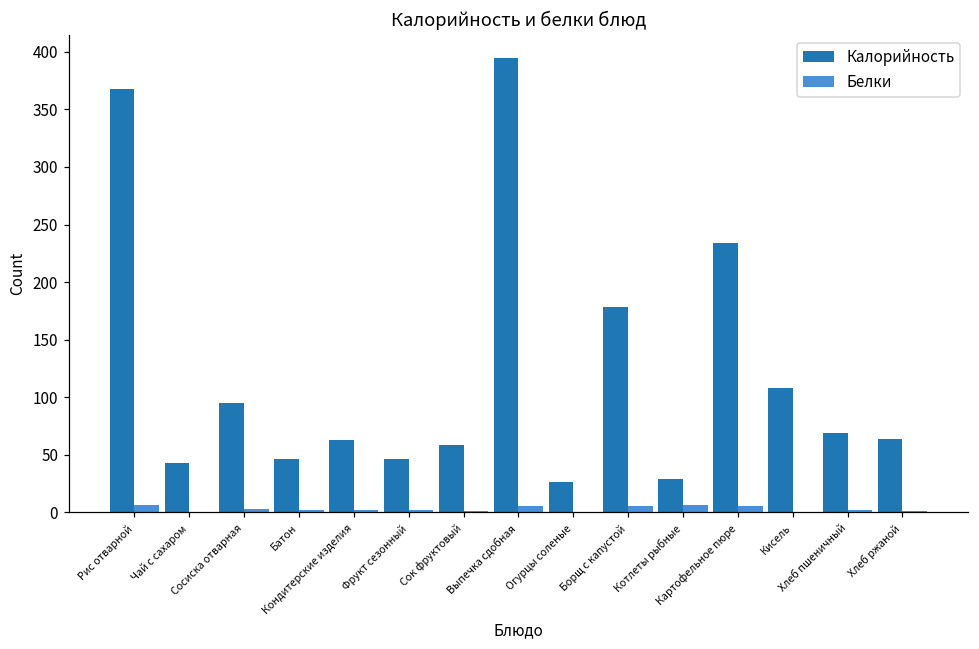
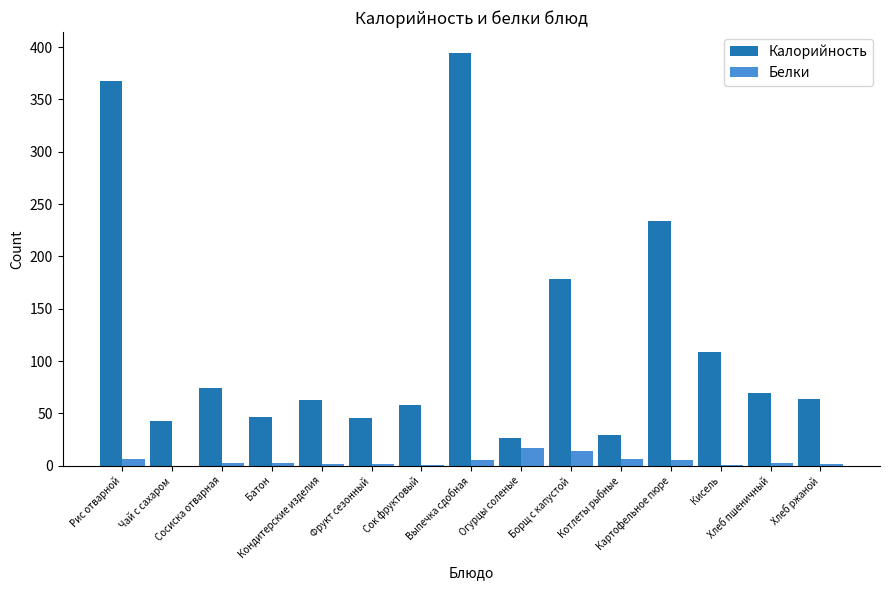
  {
    "Калорийность": {
      "Рис отварной": 368,
      "Чай с сахаром": 43,
-     "Сосиска отварная": 95,
+     "Сосиска отварная": 75,
      "Батон": 47,
      "Кондитерские изделия": 63,
      "Фрукт сезонный": 46,
      "Сок фруктовый": 58,
      "Выпечка сдобная": 395,
      "Огурцы соленые": 27,
      "Борщ с капустой": 179,
      "Котлеты рыбные": 29,
      "Картофельное пюре": 234,
      "Кисель": 108,
      "Хлеб пшеничный": 69,
      "Хлеб ржаной": 64
    },
    "Белки": {
      "Рис отварной": 6,
      "Сосиска отварная": 3,
      "Батон": 2,
      "Выпечка сдобная": 6,
-     "Огурцы соленые": 1,
-     "Борщ с капустой": 6,
+     "Огурцы соленые": 17,
+     "Борщ с капустой": 14,
      "Котлеты рыбные": 6,
      "Картофельное пюре": 5
    }
  }
